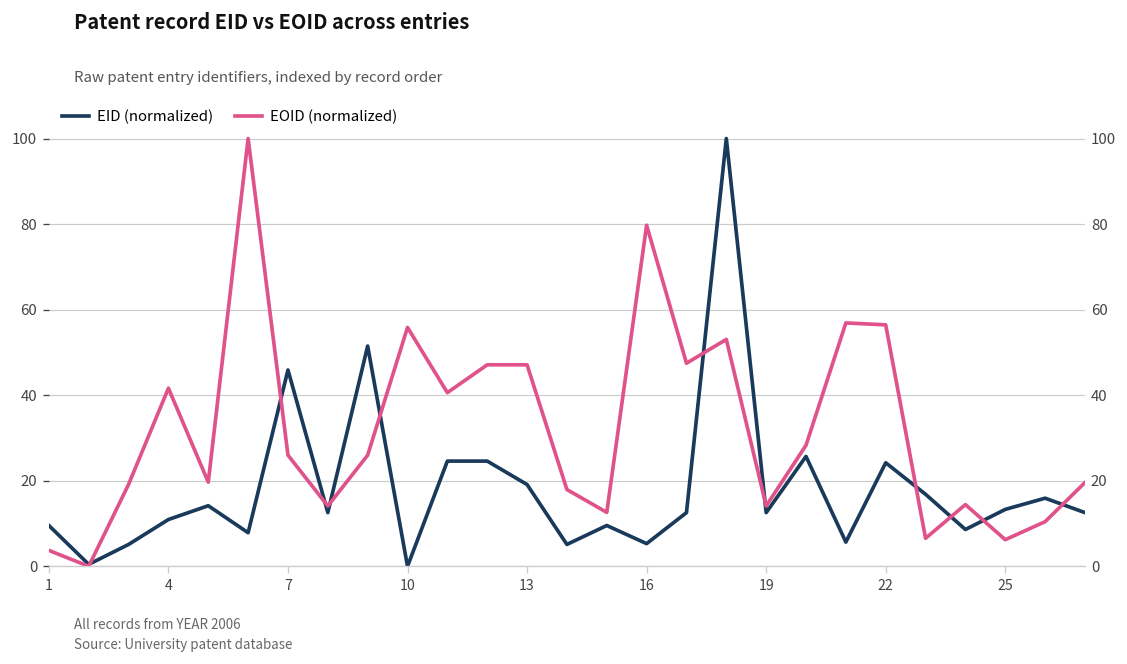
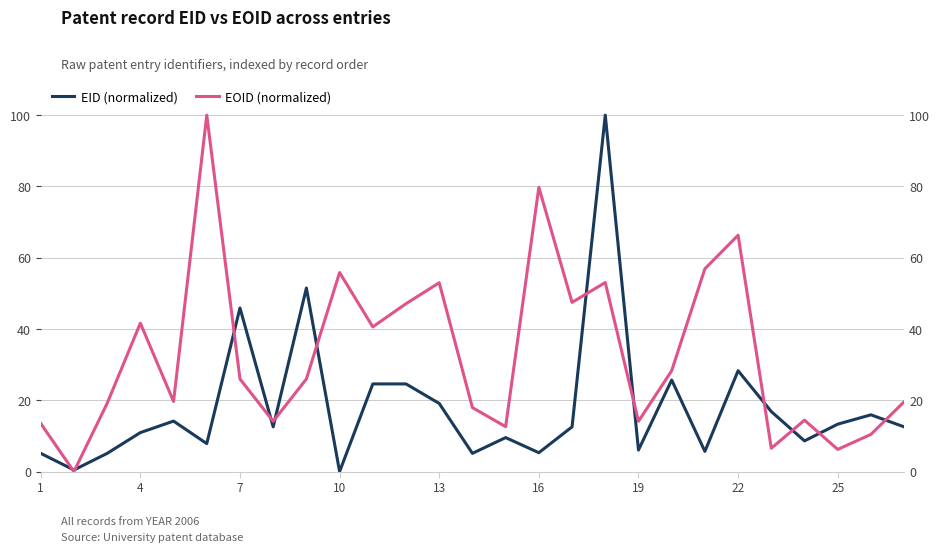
  {
    "EID (normalized)": {
-     "1": 10,
+     "1": 5,
      "4": 11,
      "7": 46,
      "10": 0,
      "13": 19,
      "16": 5,
-     "19": 13,
-     "22": 24,
+     "19": 6,
+     "22": 28,
      "25": 13
    },
    "EOID (normalized)": {
-     "1": 4,
+     "1": 13,
      "4": 42,
      "7": 26,
      "10": 56,
-     "13": 47,
+     "13": 53,
      "16": 80,
      "19": 14,
-     "22": 56,
+     "22": 66,
      "25": 6
    }
  }
